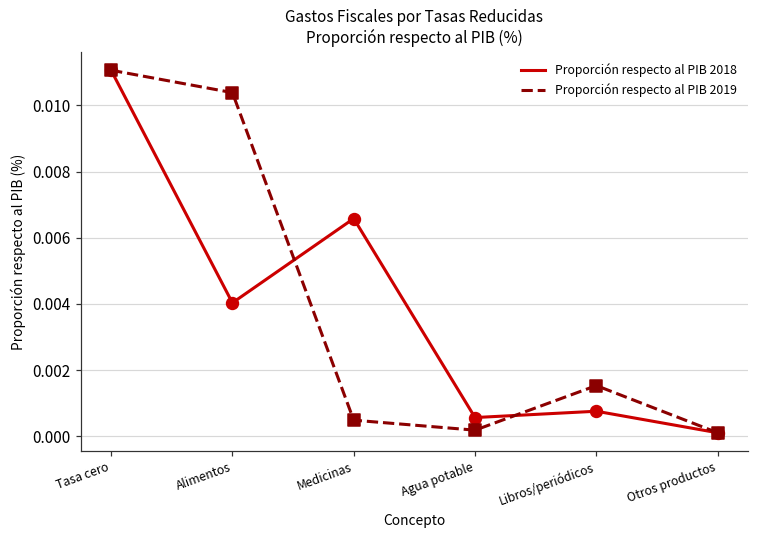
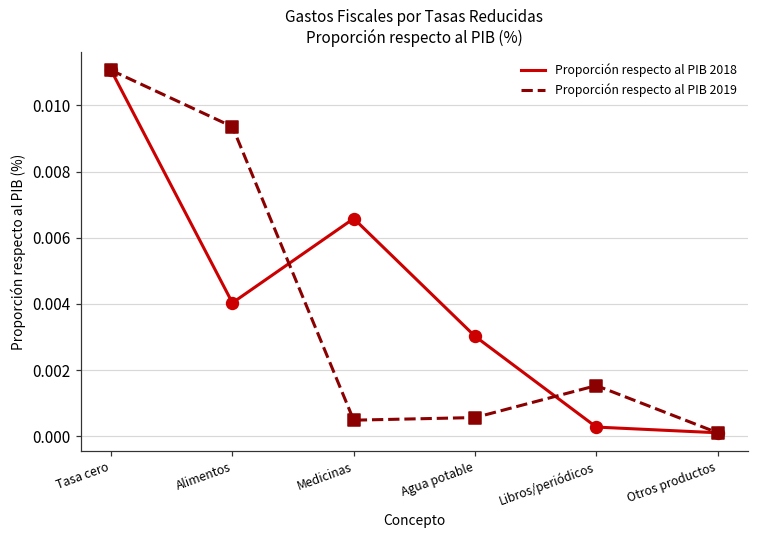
  {
    "Proporción respecto al PIB 2018": {
      "Alimentos": 0.0040,
      "Medicinas": 0.0066,
-     "Agua potable": 0.0006,
-     "Libros/periódicos": 0.0008
+     "Agua potable": 0.0030,
+     "Libros/periódicos": 0.0003
    },
    "Proporción respecto al PIB 2019": {
-     "Alimentos": 0.0104,
+     "Alimentos": 0.0094,
      "Medicinas": 0.0005,
-     "Agua potable": 0.0002,
+     "Agua potable": 0.0006,
      "Libros/periódicos": 0.0015
    }
  }
